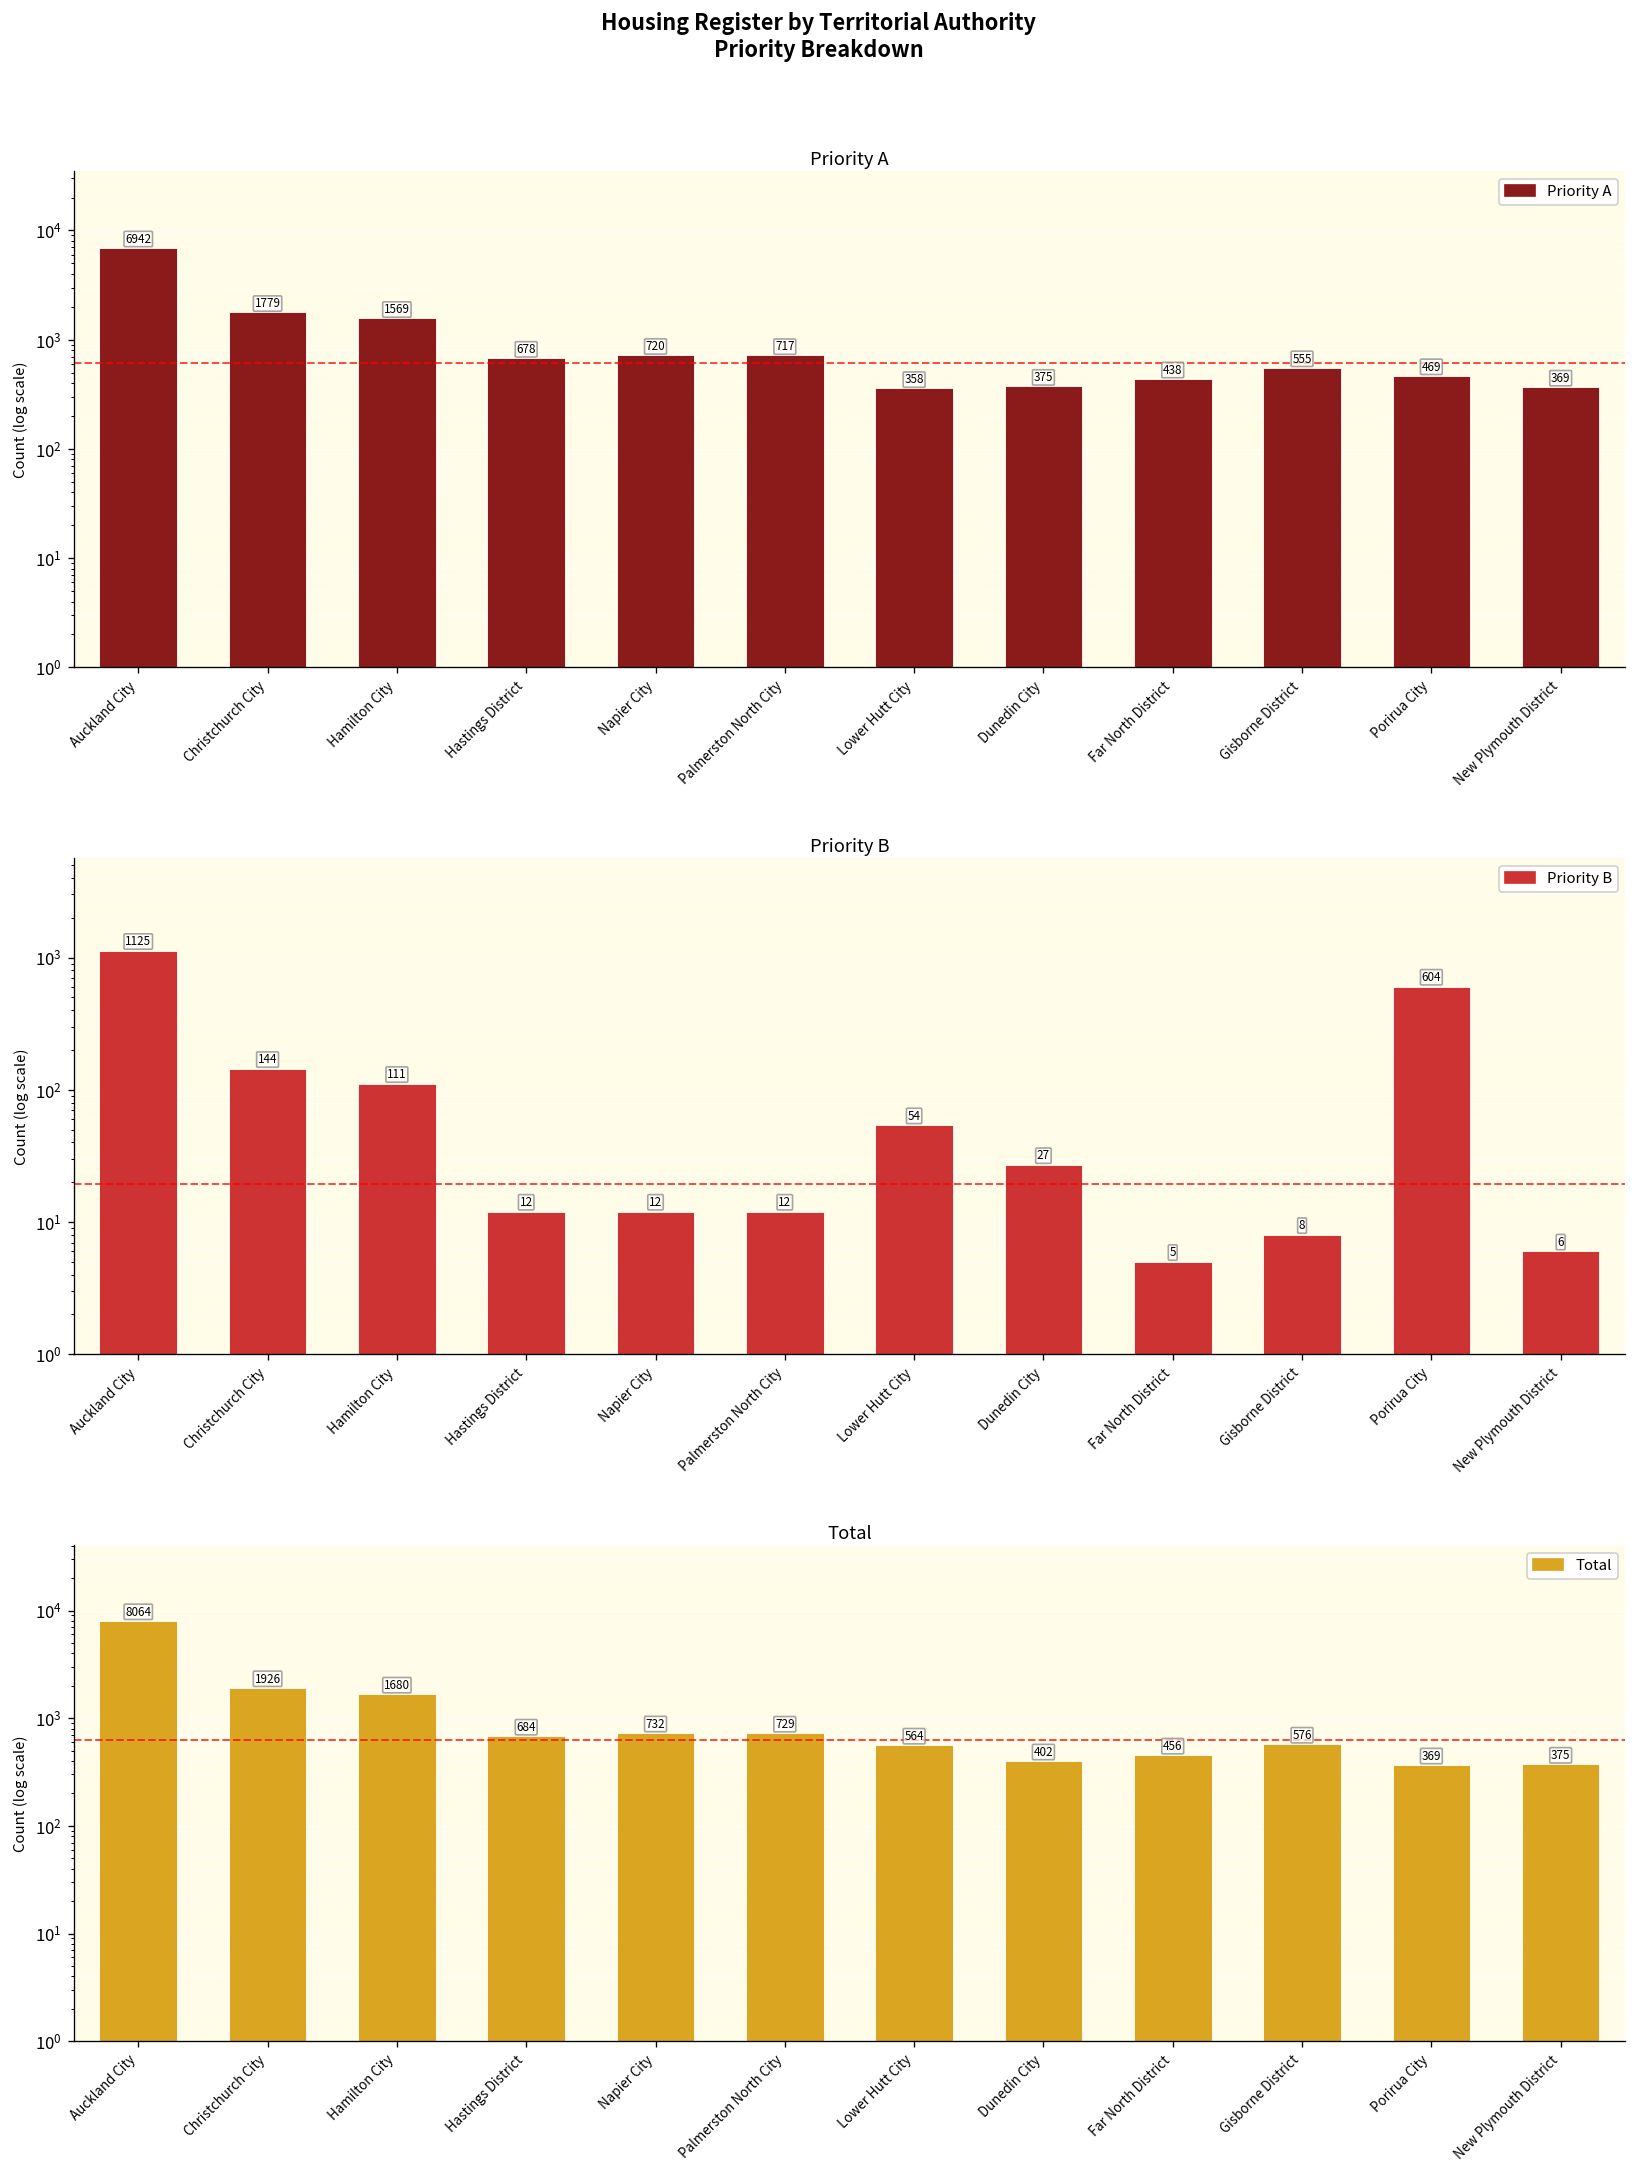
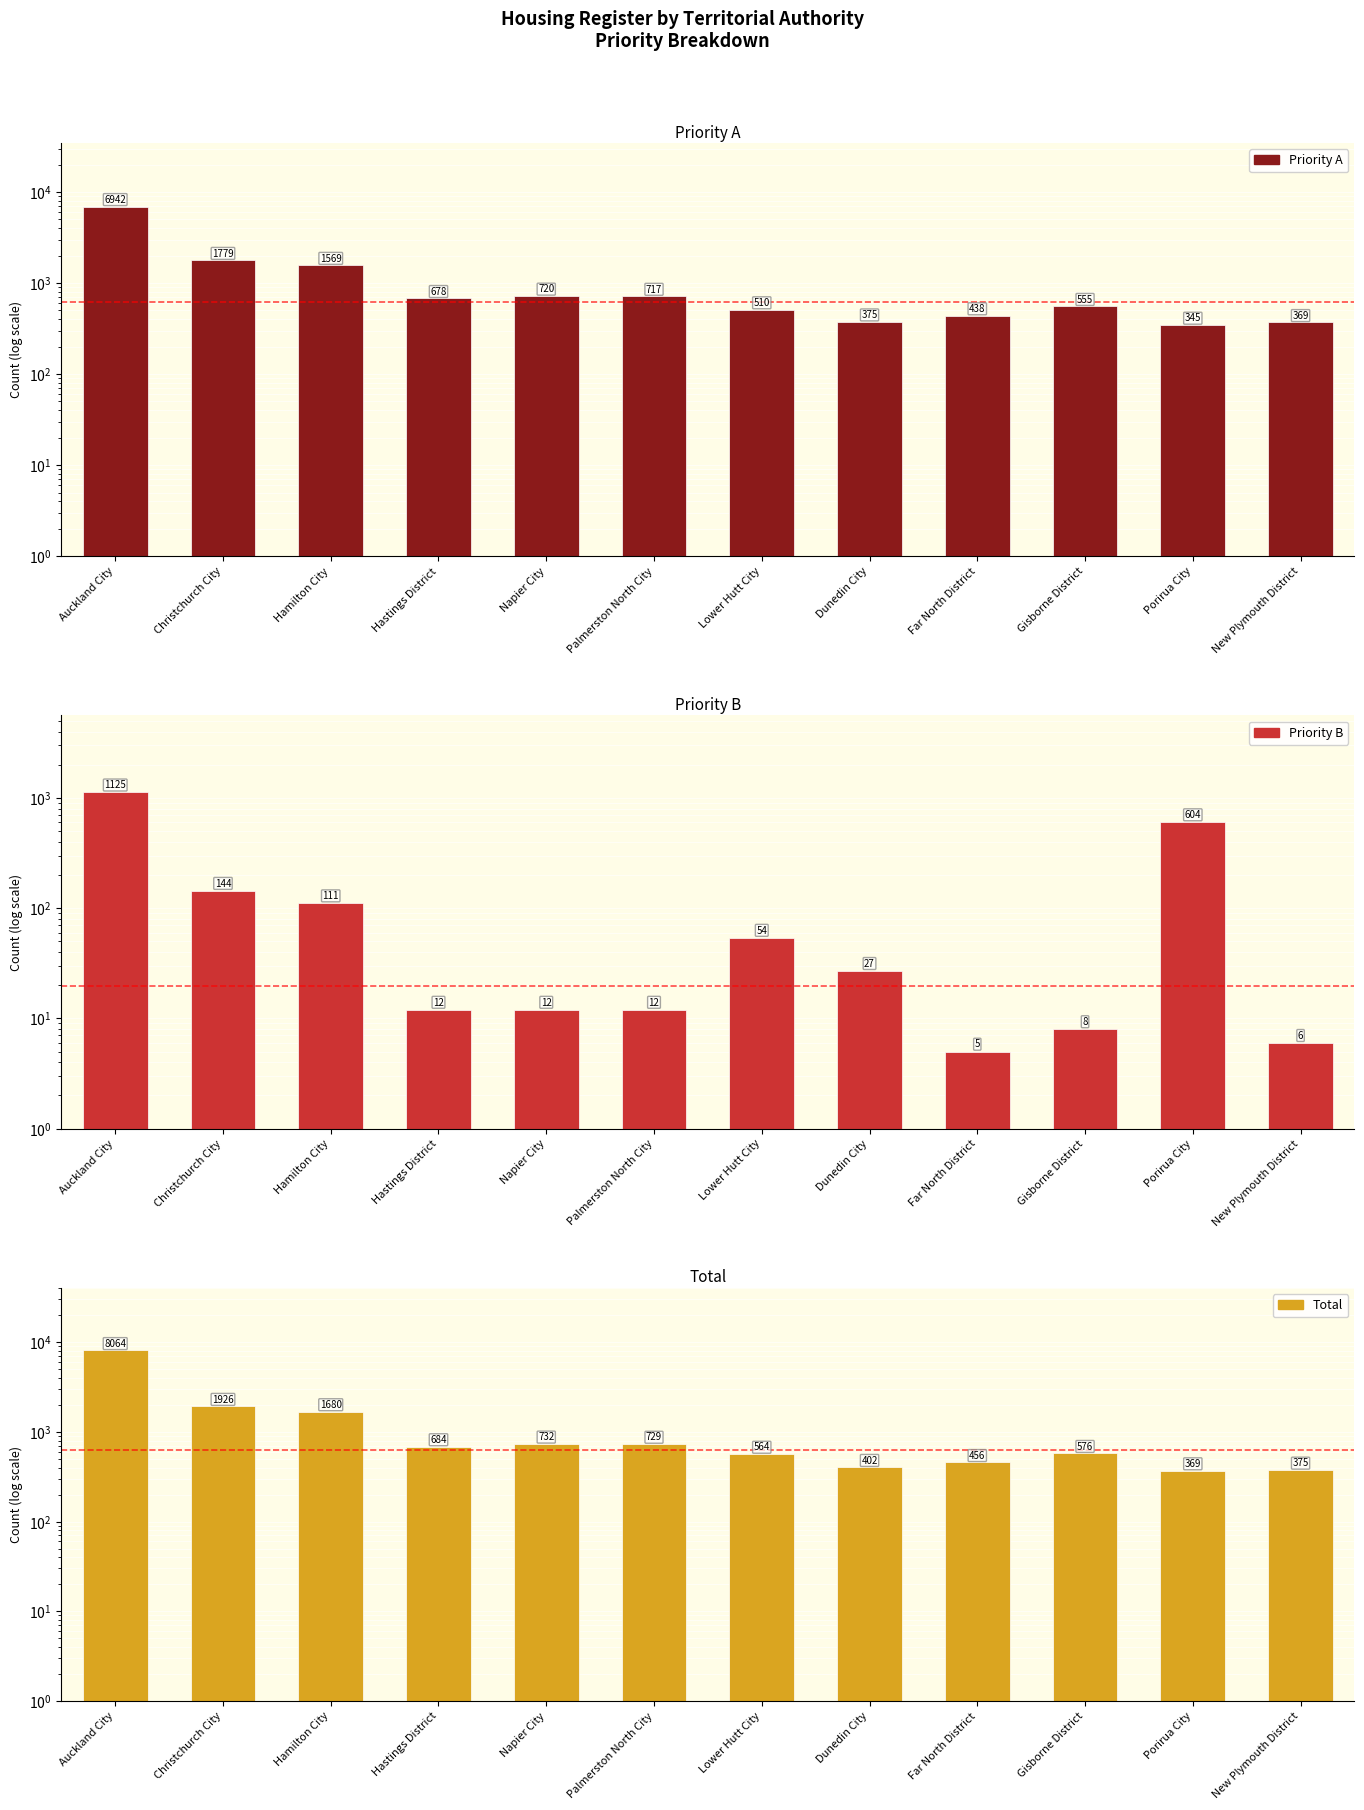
  {
    "Priority A": {
-     "Lower Hutt City": 358,
-     "Porirua City": 469
+     "Lower Hutt City": 510,
+     "Porirua City": 345
    }
  }
